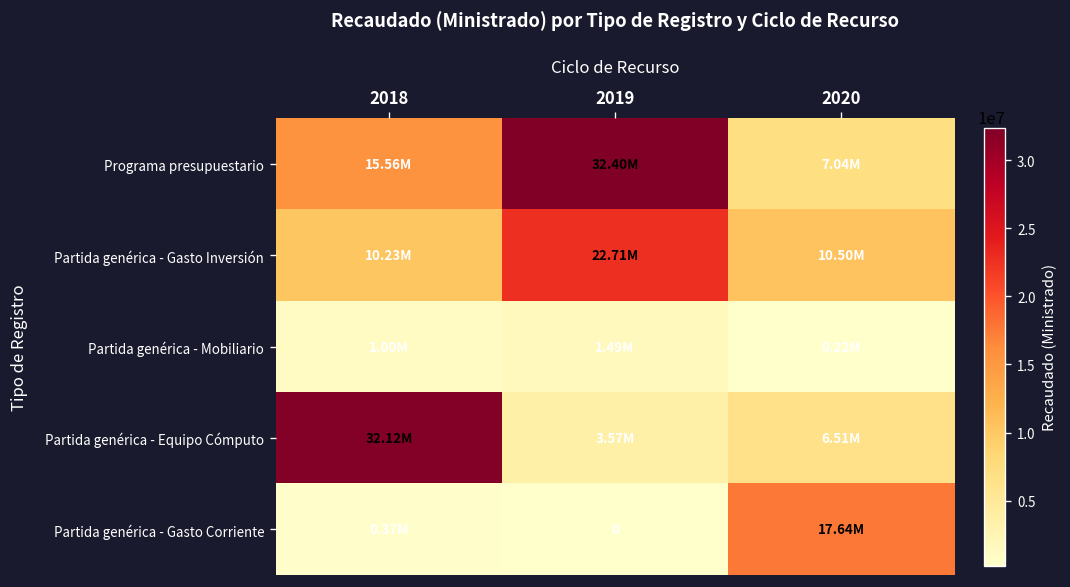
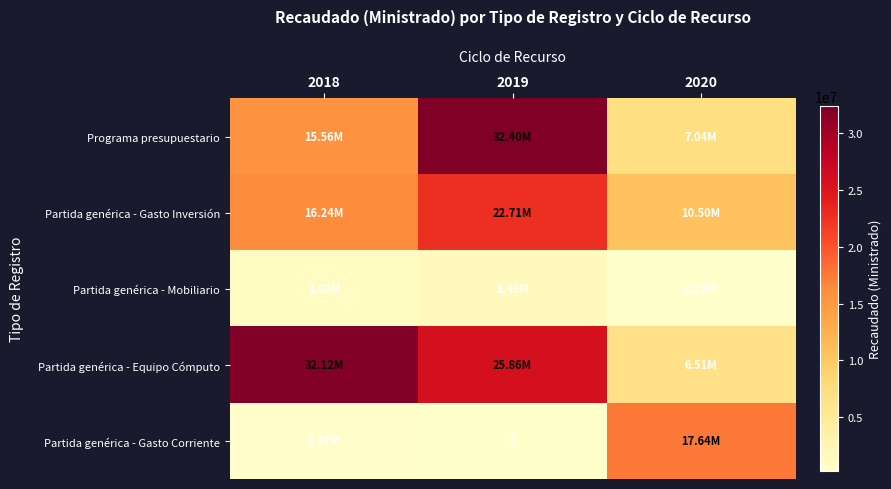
  {
    "Programa presupuestario": {
      "2018": "15.56M",
      "2019": "32.40M",
      "2020": "7.04M"
    },
    "Partida genérica - Gasto Inversión": {
-     "2018": "10.23M",
+     "2018": "16.24M",
      "2019": "22.71M",
      "2020": "10.50M"
    },
    "Partida genérica - Mobiliario": {
      "2018": "1.00M",
      "2019": "1.49M",
      "2020": "0.22M"
    },
    "Partida genérica - Equipo Cómputo": {
      "2018": "32.12M",
-     "2019": "3.57M",
+     "2019": "25.86M",
      "2020": "6.51M"
    },
    "Partida genérica - Gasto Corriente": {
      "2018": "0.37M",
      "2019": "0",
      "2020": "17.64M"
    }
  }
